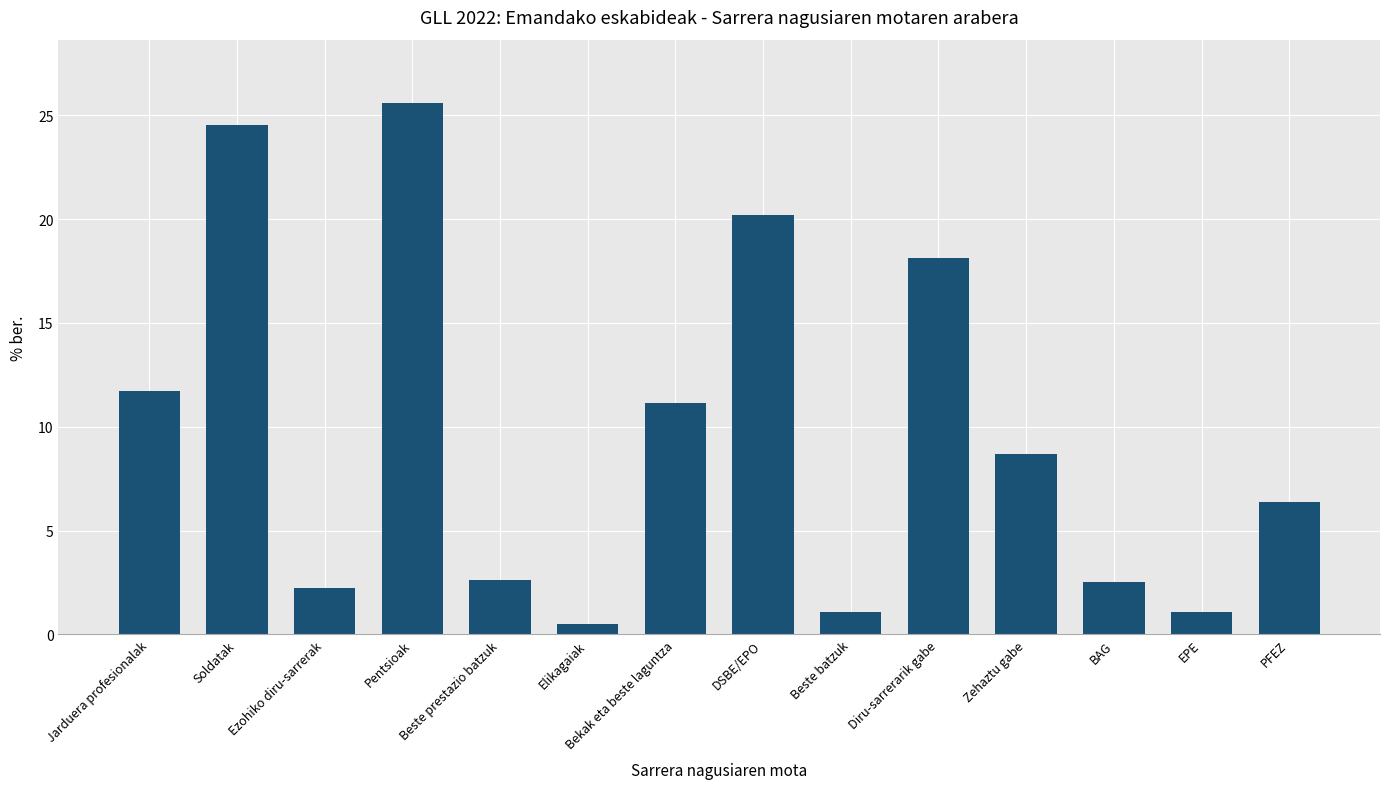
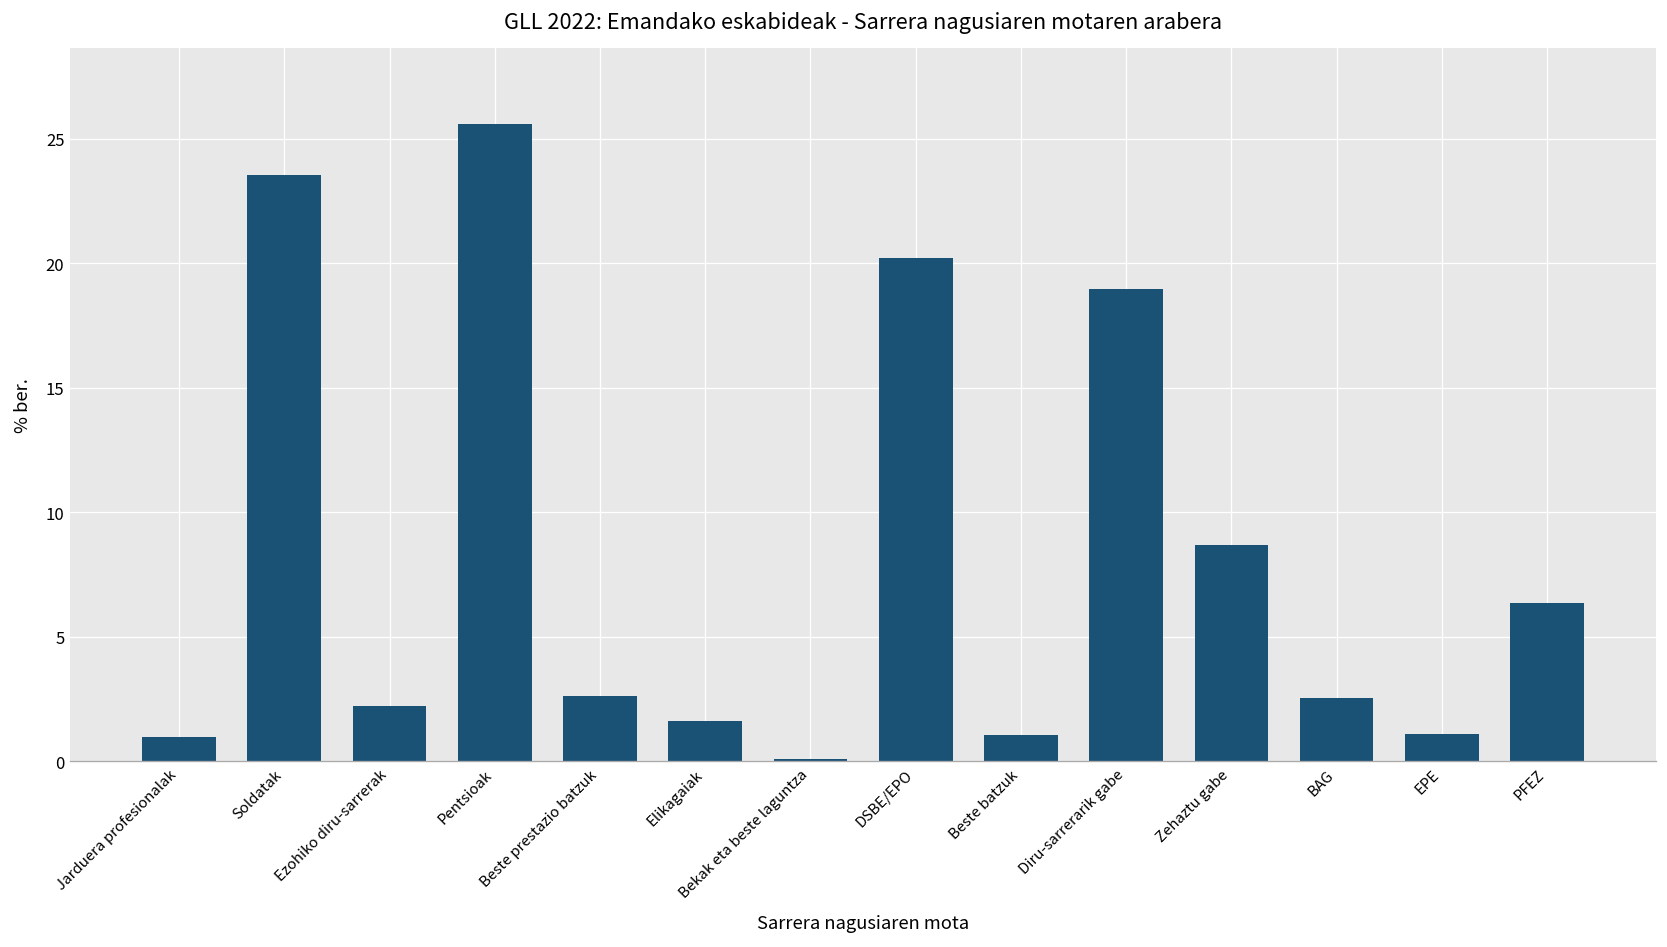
  {
-   "Jarduera profesionalak": 11.7,
-   "Soldatak": 24.5,
+   "Jarduera profesionalak": 1.0,
+   "Soldatak": 23.5,
    "Ezohiko diru-sarrerak": 2.2,
    "Pentsioak": 25.6,
    "Beste prestazio batzuk": 2.6,
-   "Elikagaiak": 0.5,
-   "Bekak eta beste laguntza": 11.1,
+   "Elikagaiak": 1.6,
+   "Bekak eta beste laguntza": 0.1,
    "DSBE/EPO": 20.2,
    "Beste batzuk": 1.1,
-   "Diru-sarrerarik gabe": 18.1,
+   "Diru-sarrerarik gabe": 18.9,
    "Zehaztu gabe": 8.7,
    "BAG": 2.5,
    "EPE": 1.1,
    "PFEZ": 6.4
  }
